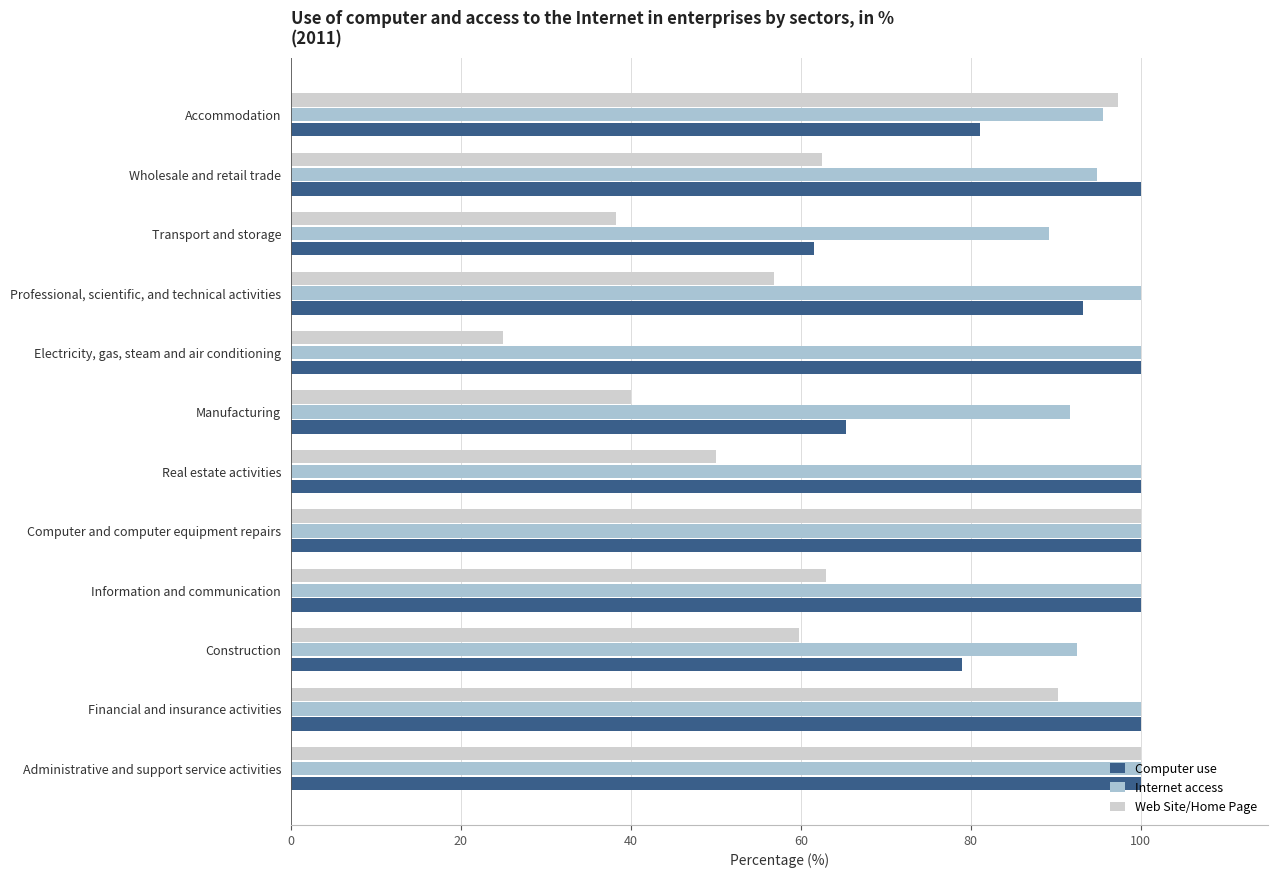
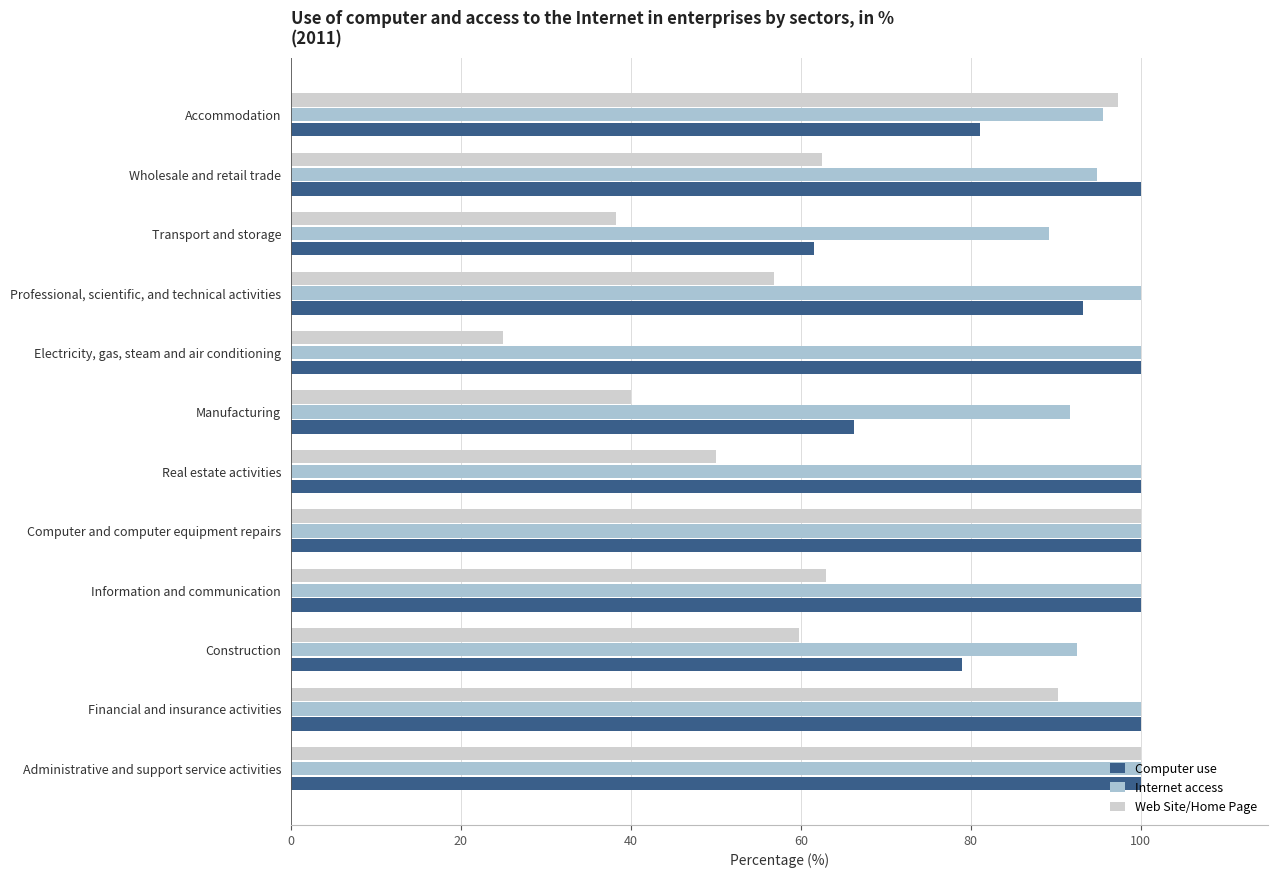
  {
    "Computer use": {
      "Accommodation": 81,
      "Wholesale and retail trade": 100,
      "Transport and storage": 62,
      "Professional, scientific, and technical activities": 93,
      "Electricity, gas, steam and air conditioning": 100,
-     "Manufacturing": 65,
+     "Manufacturing": 66,
      "Real estate activities": 100,
      "Computer and computer equipment repairs": 100,
      "Information and communication": 100,
      "Construction": 79,
      "Financial and insurance activities": 100,
      "Administrative and support service activities": 100
    }
  }
